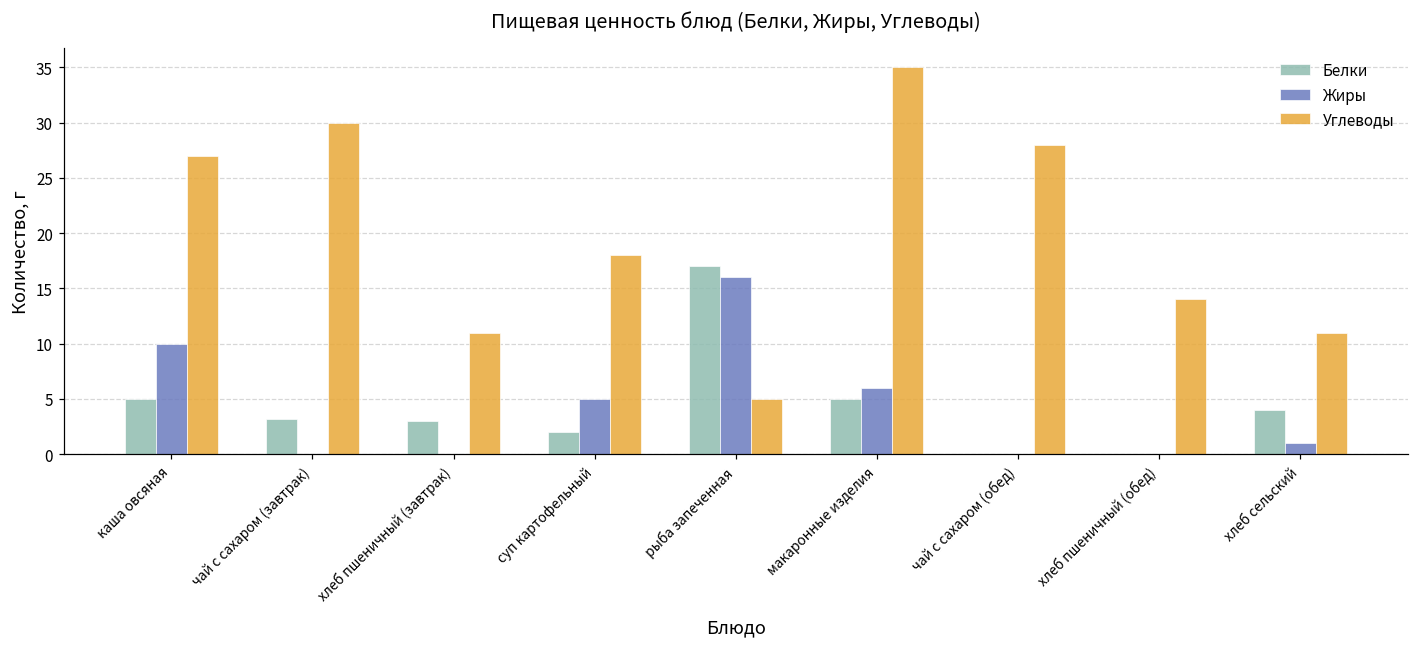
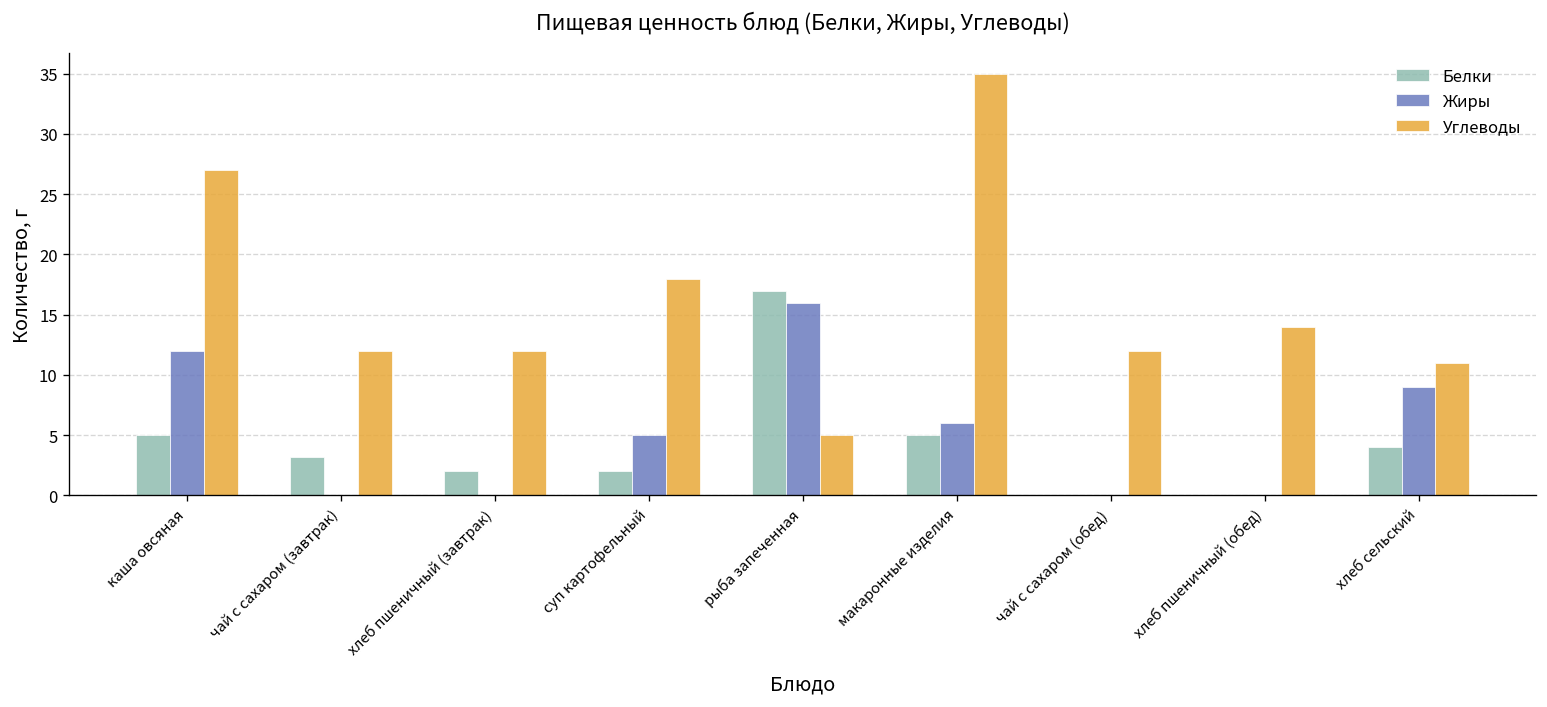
  {
    "Белки": {
      "каша овсяная": 5,
      "чай с сахаром (завтрак)": 3,
-     "хлеб пшеничный (завтрак)": 3,
+     "хлеб пшеничный (завтрак)": 2,
      "суп картофельный": 2,
      "рыба запеченная": 17,
      "макаронные изделия": 5,
      "чай с сахаром (обед)": 0,
      "хлеб пшеничный (обед)": 0,
      "хлеб сельский": 4
    },
    "Жиры": {
-     "каша овсяная": 10,
+     "каша овсяная": 12,
      "чай с сахаром (завтрак)": 0,
      "хлеб пшеничный (завтрак)": 0,
      "суп картофельный": 5,
      "рыба запеченная": 16,
      "макаронные изделия": 6,
      "чай с сахаром (обед)": 0,
      "хлеб пшеничный (обед)": 0,
-     "хлеб сельский": 1
+     "хлеб сельский": 9
    },
    "Углеводы": {
      "каша овсяная": 27,
-     "чай с сахаром (завтрак)": 30,
-     "хлеб пшеничный (завтрак)": 11,
+     "чай с сахаром (завтрак)": 12,
+     "хлеб пшеничный (завтрак)": 12,
      "суп картофельный": 18,
      "рыба запеченная": 5,
      "макаронные изделия": 35,
-     "чай с сахаром (обед)": 28,
+     "чай с сахаром (обед)": 12,
      "хлеб пшеничный (обед)": 14,
      "хлеб сельский": 11
    }
  }
